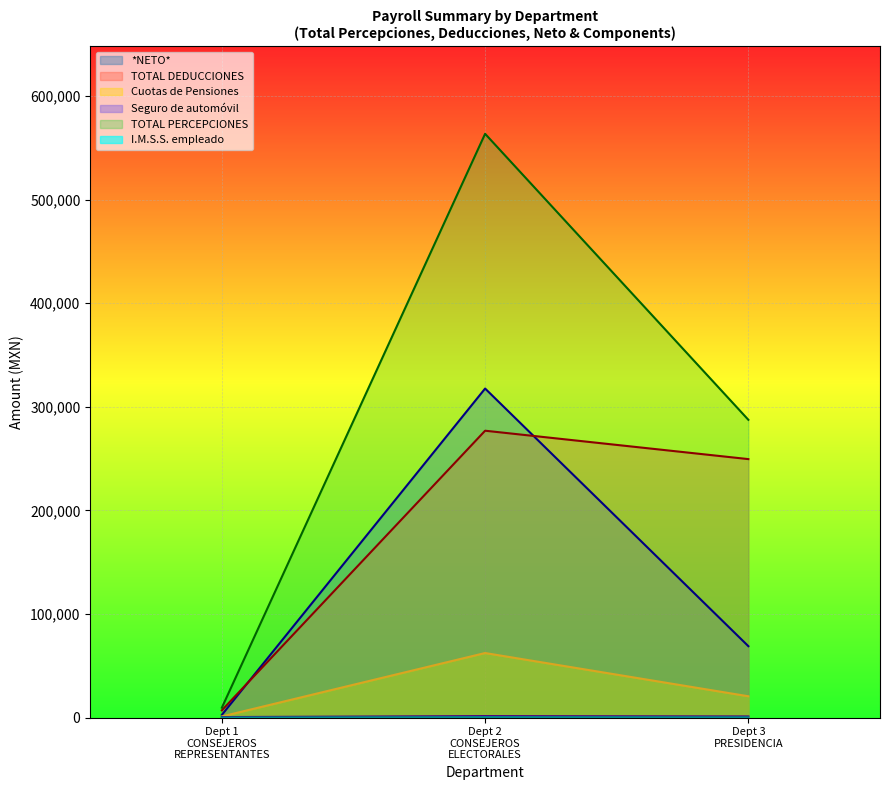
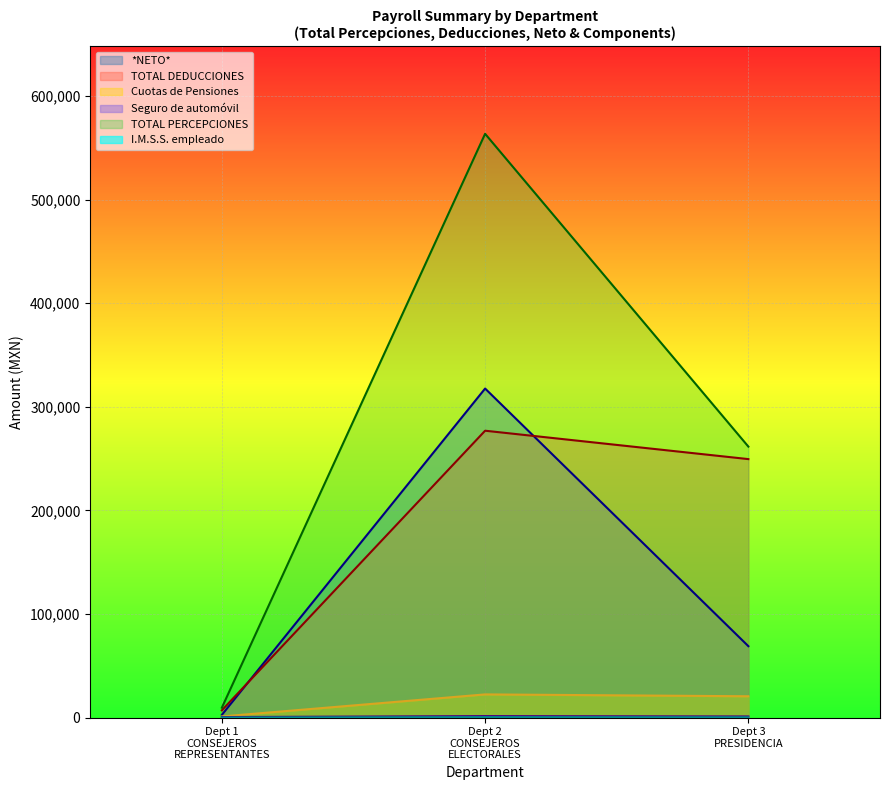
  {
    "TOTAL DEDUCCIONES": {
      "Dept 1 CONSEJEROS REPRESENTANTES": "7,000",
      "Dept 2 CONSEJEROS ELECTORALES": "277,000",
      "Dept 3 PRESIDENCIA": "249,000"
    },
    "Cuotas de Pensiones": {
-     "Dept 2 CONSEJEROS ELECTORALES": "62,000",
+     "Dept 2 CONSEJEROS ELECTORALES": "22,000",
      "Dept 3 PRESIDENCIA": "21,000"
    },
    "TOTAL PERCEPCIONES": {
      "Dept 1 CONSEJEROS REPRESENTANTES": "9,000",
      "Dept 2 CONSEJEROS ELECTORALES": "563,000",
-     "Dept 3 PRESIDENCIA": "287,000"
+     "Dept 3 PRESIDENCIA": "262,000"
    }
  }
